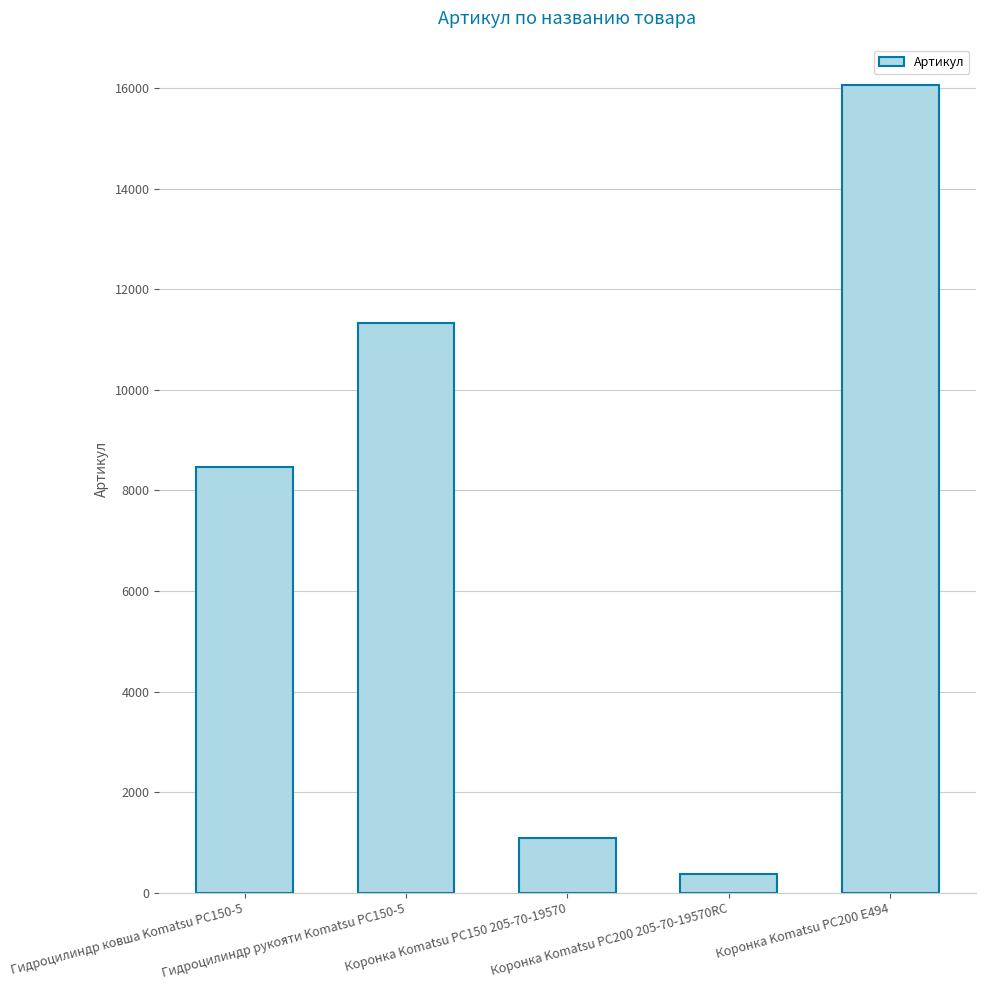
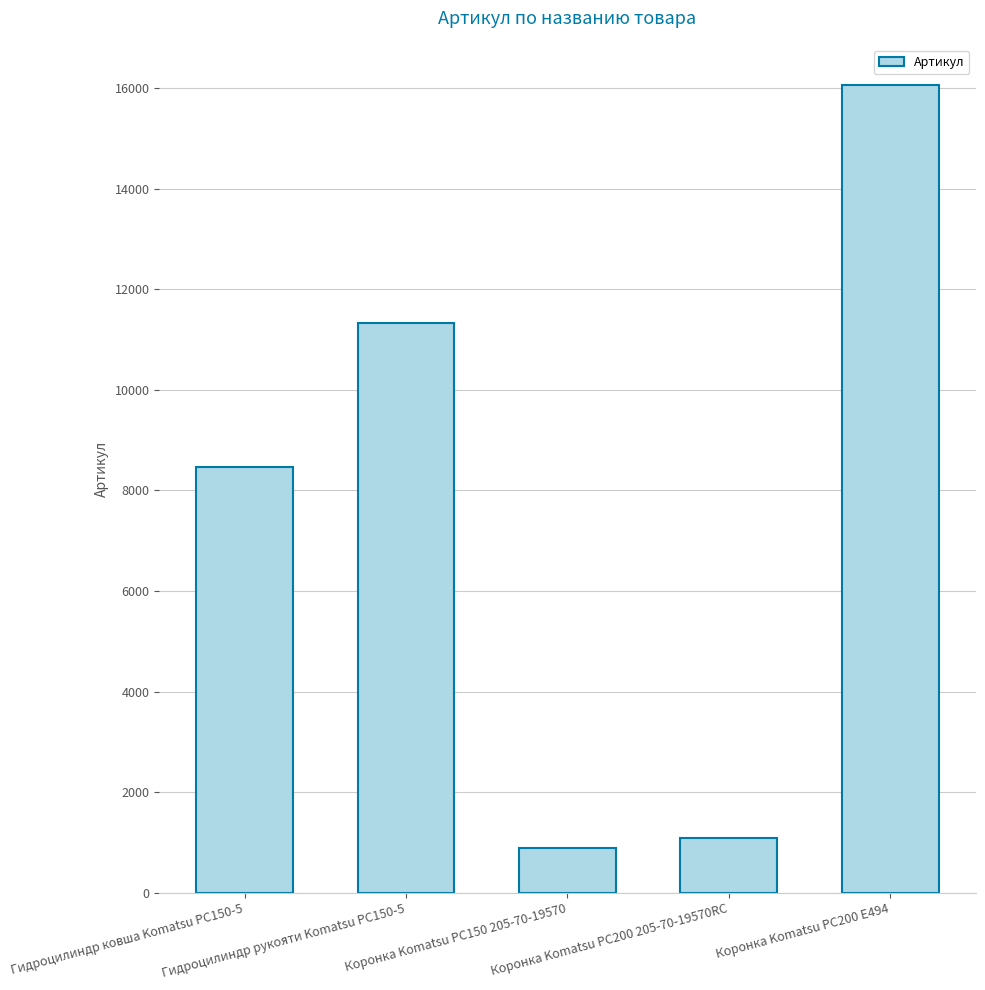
  {
    "Гидроцилиндр ковша Komatsu PC150-5": 8500,
    "Гидроцилиндр рукояти Komatsu PC150-5": 11300,
-   "Коронка Komatsu PC150 205-70-19570": 1100,
-   "Коронка Komatsu PC200 205-70-19570RC": 400,
+   "Коронка Komatsu PC150 205-70-19570": 900,
+   "Коронка Komatsu PC200 205-70-19570RC": 1100,
    "Коронка Komatsu PC200 E494": 16100
  }
